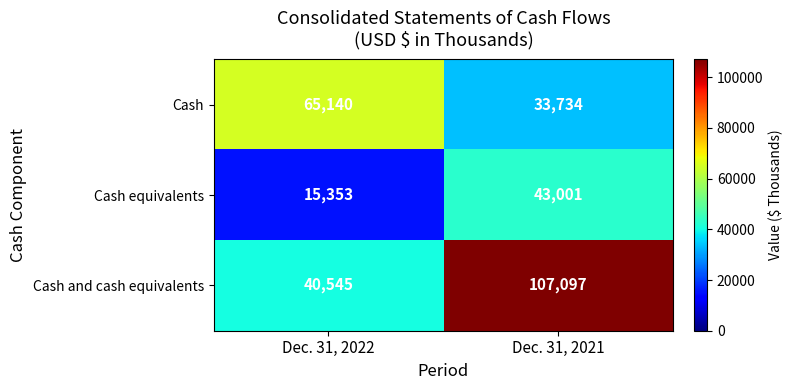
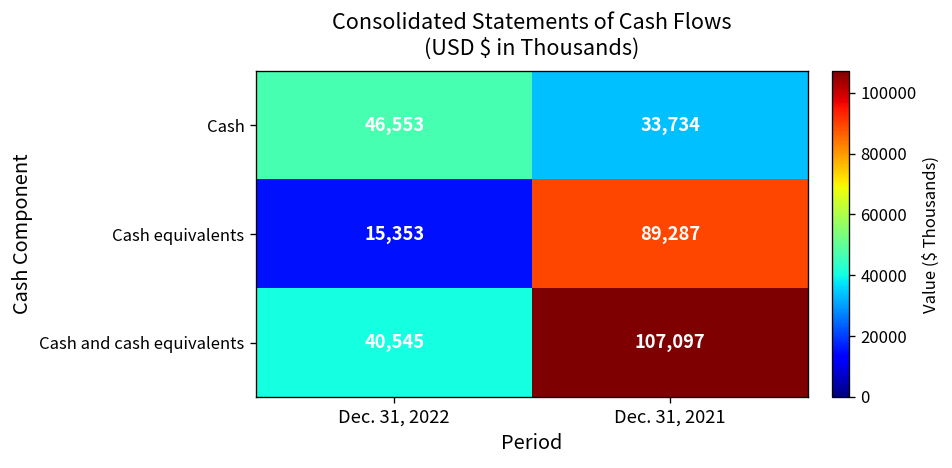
  {
    "Cash": {
-     "Dec. 31, 2022": "65,140",
+     "Dec. 31, 2022": "46,553",
      "Dec. 31, 2021": "33,734"
    },
    "Cash equivalents": {
      "Dec. 31, 2022": "15,353",
-     "Dec. 31, 2021": "43,001"
+     "Dec. 31, 2021": "89,287"
    },
    "Cash and cash equivalents": {
      "Dec. 31, 2022": "40,545",
      "Dec. 31, 2021": "107,097"
    }
  }
